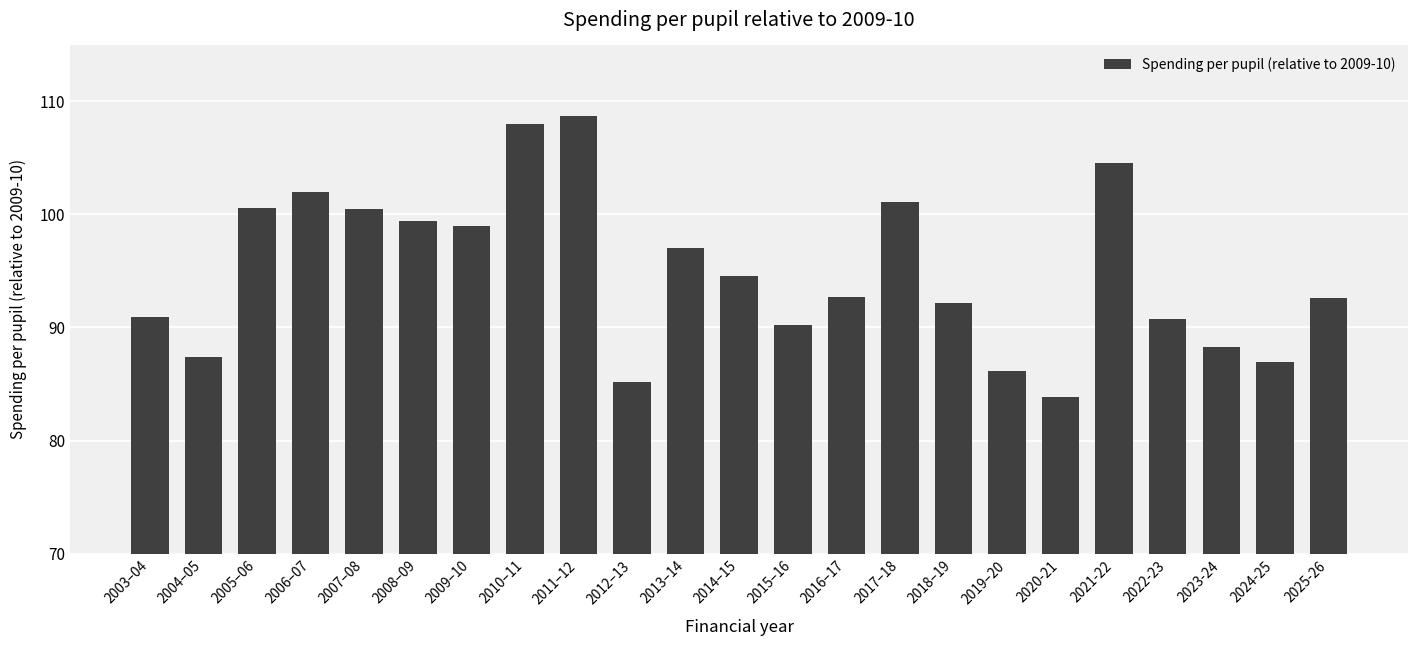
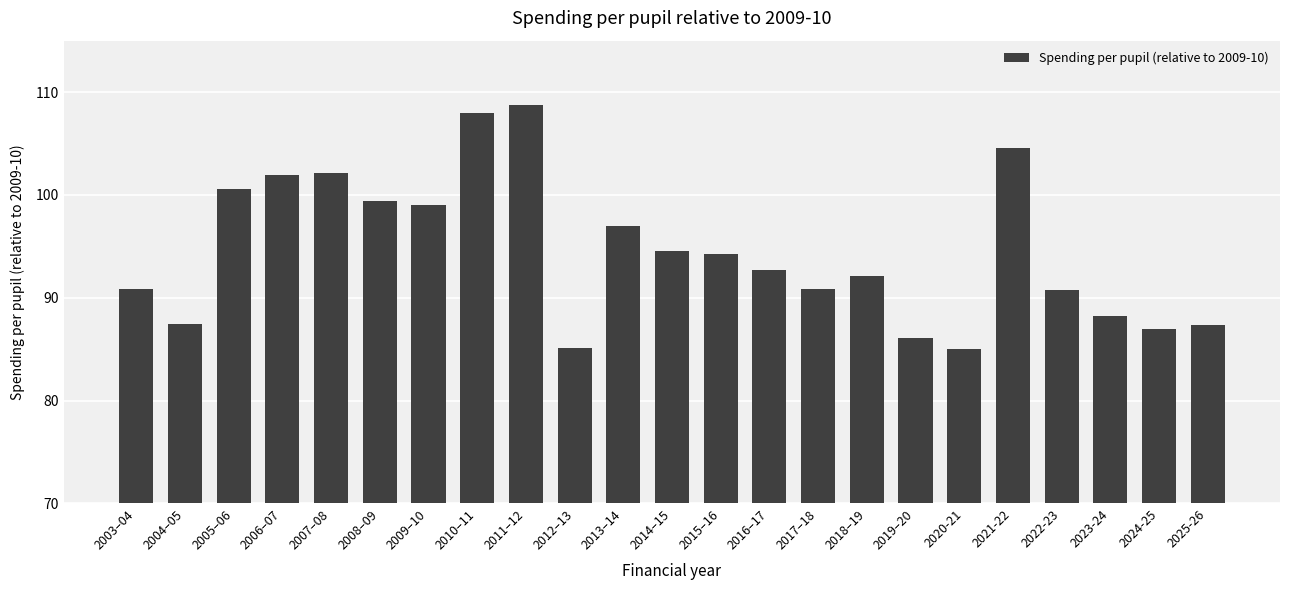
  {
    "2003–04": 90.9,
    "2004–05": 87.4,
    "2005–06": 100.5,
    "2006–07": 101.9,
-   "2007–08": 100.5,
+   "2007–08": 102.1,
    "2008–09": 99.4,
    "2009–10": 99.0,
    "2010–11": 108.0,
    "2011–12": 108.7,
    "2012–13": 85.1,
    "2013–14": 97.0,
    "2014–15": 94.5,
-   "2015–16": 90.2,
+   "2015–16": 94.2,
    "2016–17": 92.7,
-   "2017–18": 101.1,
+   "2017–18": 90.8,
    "2018–19": 92.1,
    "2019–20": 86.1,
-   "2020-21": 83.9,
+   "2020-21": 85.0,
    "2021-22": 104.6,
    "2022-23": 90.7,
    "2023-24": 88.2,
    "2024-25": 87.0,
-   "2025-26": 92.6
+   "2025-26": 87.3
  }
